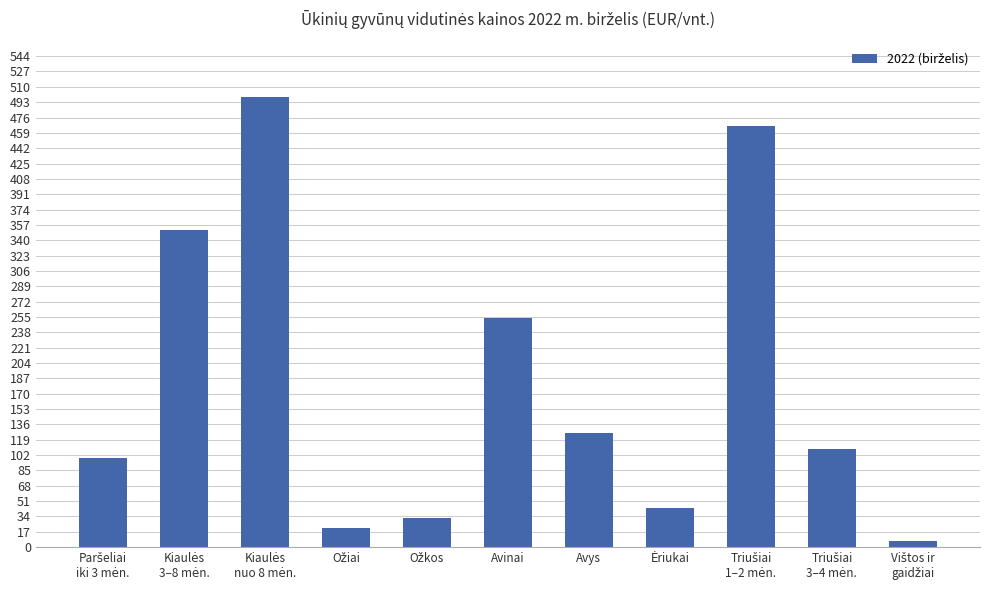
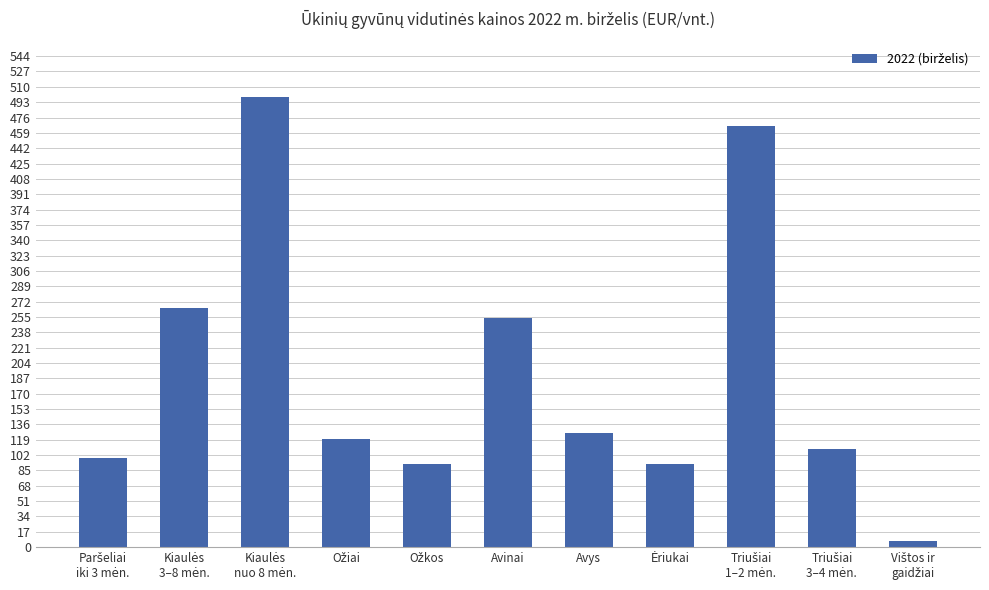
  {
    "Paršeliai iki 3 mėn.": 100,
-   "Kiaulės 3–8 mėn.": 350,
+   "Kiaulės 3–8 mėn.": 270,
    "Kiaulės nuo 8 mėn.": 500,
-   "Ožiai": 20,
-   "Ožkos": 30,
+   "Ožiai": 120,
+   "Ožkos": 90,
    "Avinai": 250,
    "Avys": 130,
-   "Ėriukai": 40,
+   "Ėriukai": 90,
    "Triušiai 1–2 mėn.": 470,
    "Triušiai 3–4 mėn.": 110,
    "Vištos ir gaidžiai": 10
  }
